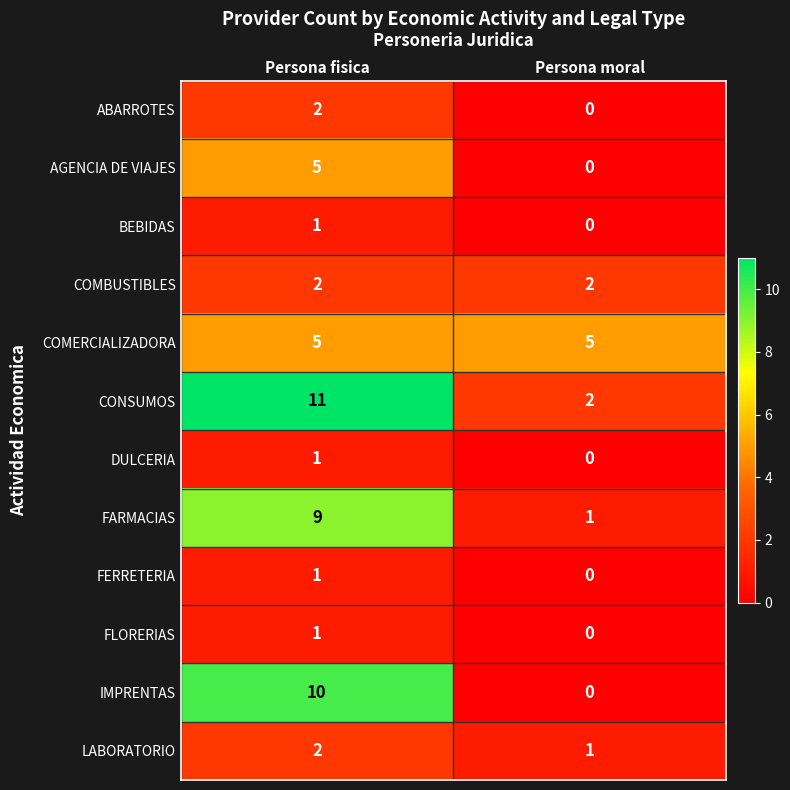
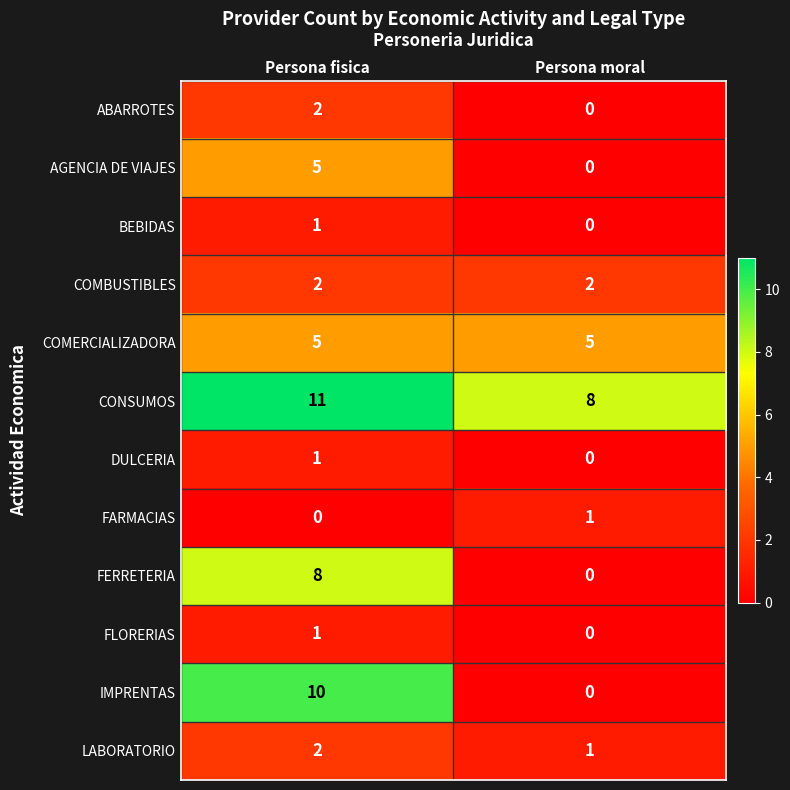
  {
    "ABARROTES": {
      "Persona fisica": 2,
      "Persona moral": 0
    },
    "AGENCIA DE VIAJES": {
      "Persona fisica": 5,
      "Persona moral": 0
    },
    "BEBIDAS": {
      "Persona fisica": 1,
      "Persona moral": 0
    },
    "COMBUSTIBLES": {
      "Persona fisica": 2,
      "Persona moral": 2
    },
    "COMERCIALIZADORA": {
      "Persona fisica": 5,
      "Persona moral": 5
    },
    "CONSUMOS": {
      "Persona fisica": 11,
-     "Persona moral": 2
+     "Persona moral": 8
    },
    "DULCERIA": {
      "Persona fisica": 1,
      "Persona moral": 0
    },
    "FARMACIAS": {
-     "Persona fisica": 9,
+     "Persona fisica": 0,
      "Persona moral": 1
    },
    "FERRETERIA": {
-     "Persona fisica": 1,
+     "Persona fisica": 8,
      "Persona moral": 0
    },
    "FLORERIAS": {
      "Persona fisica": 1,
      "Persona moral": 0
    },
    "IMPRENTAS": {
      "Persona fisica": 10,
      "Persona moral": 0
    },
    "LABORATORIO": {
      "Persona fisica": 2,
      "Persona moral": 1
    }
  }
